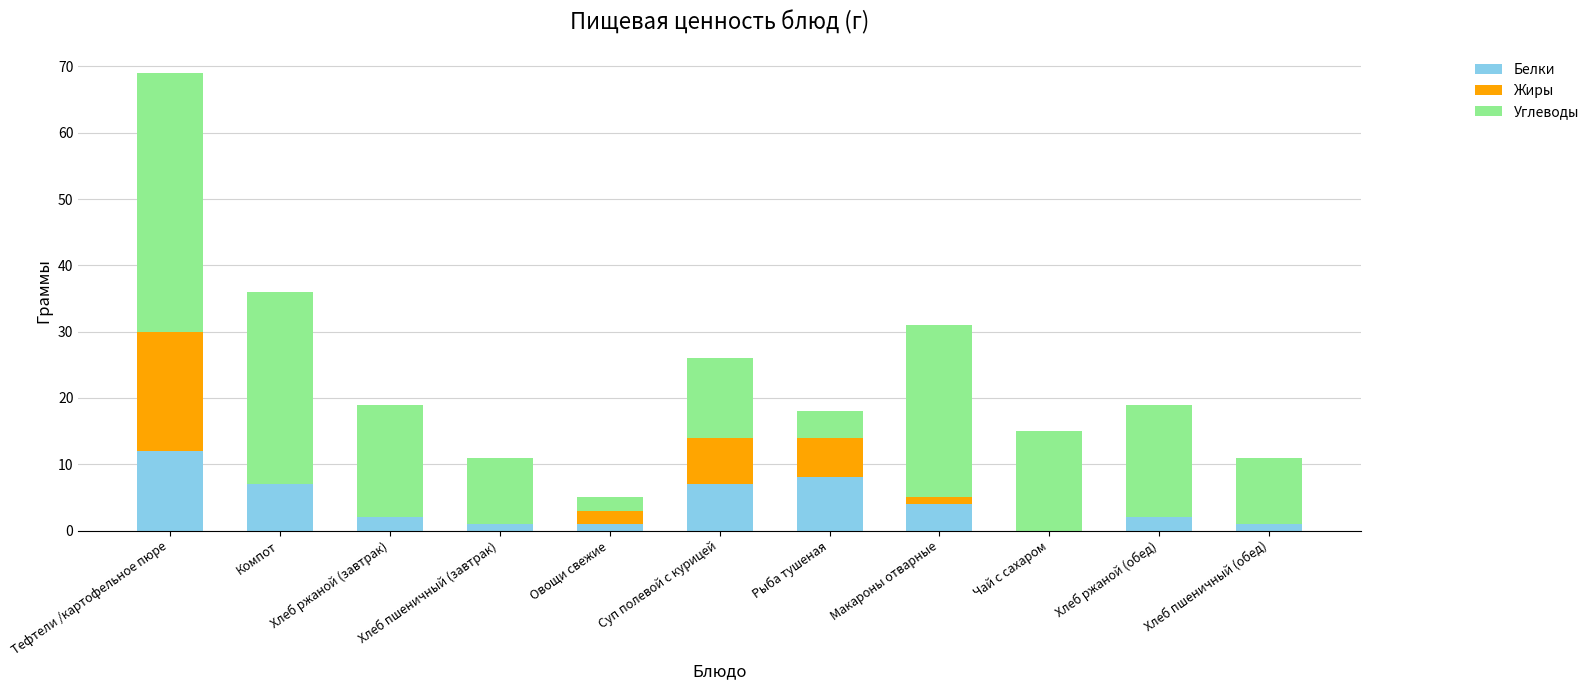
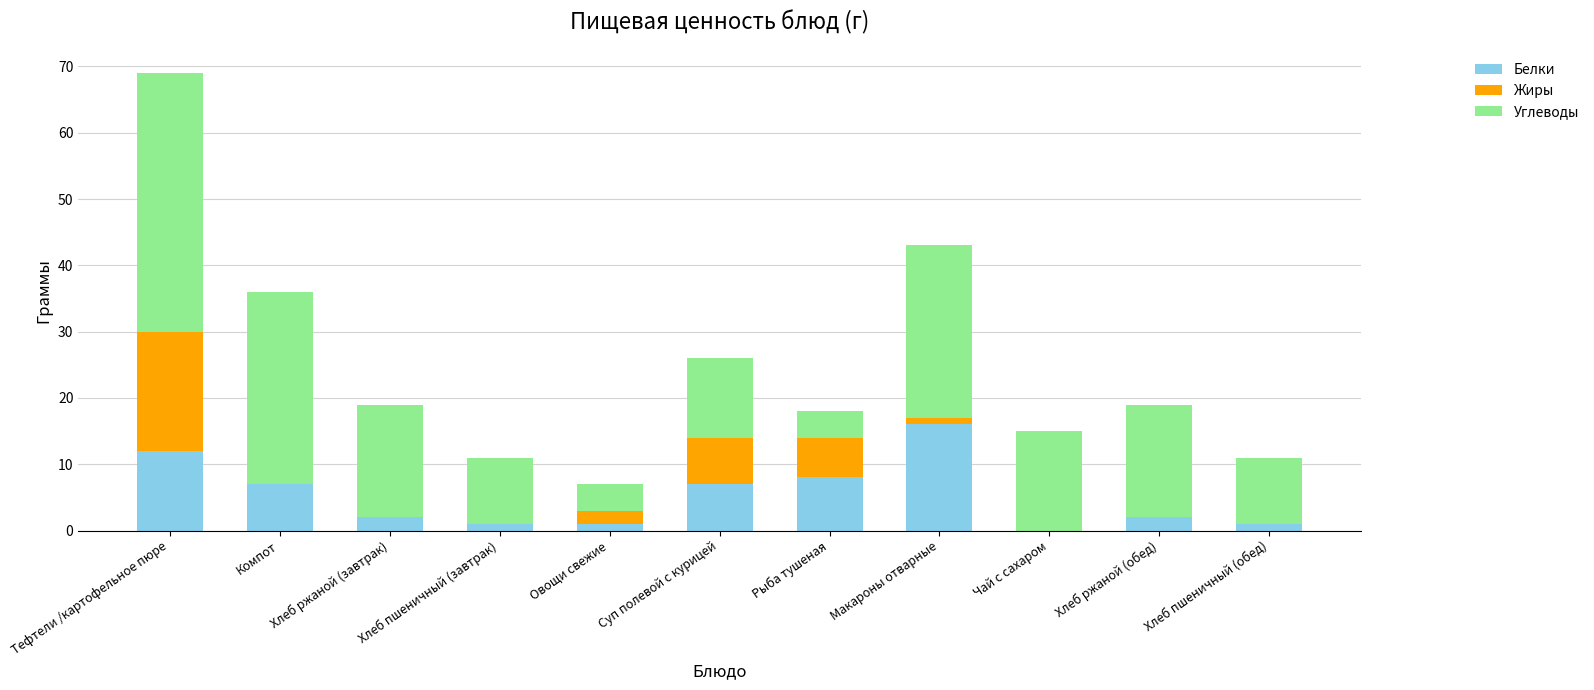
  {
    "Белки": {
      "Тефтели /картофельное пюре": 12,
      "Компот": 7,
      "Хлеб ржаной (завтрак)": 2,
      "Хлеб пшеничный (завтрак)": 1,
      "Овощи свежие": 1,
      "Суп полевой с курицей": 7,
      "Рыба тушеная": 8,
-     "Макароны отварные": 4,
+     "Макароны отварные": 16,
      "Чай с сахаром": 0,
      "Хлеб ржаной (обед)": 2,
      "Хлеб пшеничный (обед)": 1
    },
    "Жиры": {
      "Тефтели /картофельное пюре": 18,
      "Компот": 0,
      "Хлеб ржаной (завтрак)": 0,
      "Хлеб пшеничный (завтрак)": 0,
      "Овощи свежие": 2,
      "Суп полевой с курицей": 7,
      "Рыба тушеная": 6,
      "Макароны отварные": 1,
      "Чай с сахаром": 0,
      "Хлеб ржаной (обед)": 0,
      "Хлеб пшеничный (обед)": 0
    },
    "Углеводы": {
      "Тефтели /картофельное пюре": 39,
      "Компот": 29,
      "Хлеб ржаной (завтрак)": 17,
      "Хлеб пшеничный (завтрак)": 10,
-     "Овощи свежие": 2,
+     "Овощи свежие": 4,
      "Суп полевой с курицей": 12,
      "Рыба тушеная": 4,
      "Макароны отварные": 26,
      "Чай с сахаром": 15,
      "Хлеб ржаной (обед)": 17,
      "Хлеб пшеничный (обед)": 10
    }
  }
